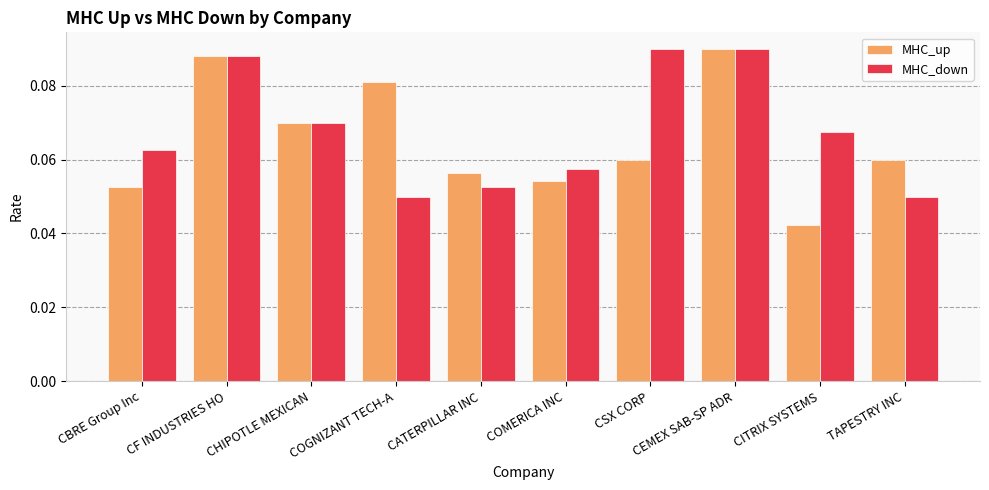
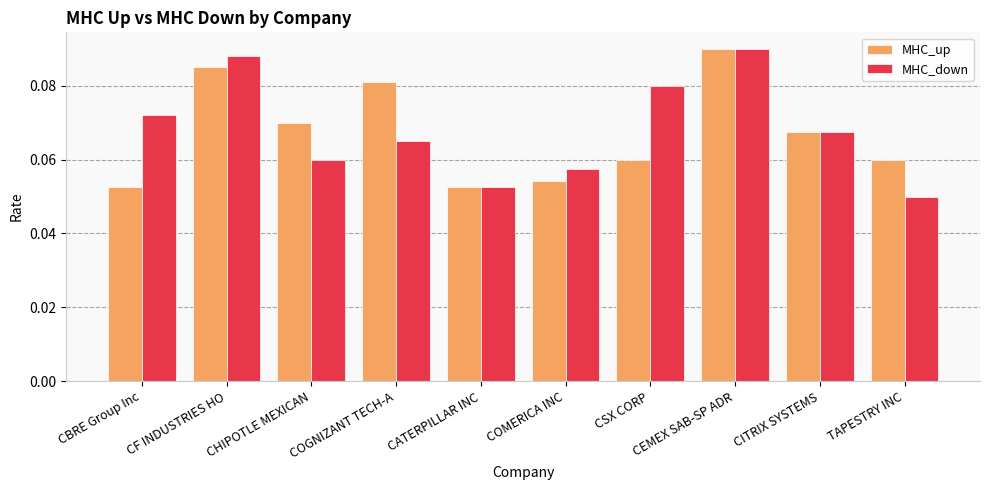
  {
    "MHC_up": {
      "CBRE Group Inc": 0.053,
-     "CF INDUSTRIES HO": 0.088,
+     "CF INDUSTRIES HO": 0.085,
      "CHIPOTLE MEXICAN": 0.070,
      "COGNIZANT TECH-A": 0.081,
-     "CATERPILLAR INC": 0.056,
+     "CATERPILLAR INC": 0.053,
      "COMERICA INC": 0.054,
      "CSX CORP": 0.060,
      "CEMEX SAB-SP ADR": 0.090,
-     "CITRIX SYSTEMS": 0.042,
+     "CITRIX SYSTEMS": 0.068,
      "TAPESTRY INC": 0.060
    },
    "MHC_down": {
-     "CBRE Group Inc": 0.063,
+     "CBRE Group Inc": 0.072,
      "CF INDUSTRIES HO": 0.088,
-     "CHIPOTLE MEXICAN": 0.07,
-     "COGNIZANT TECH-A": 0.050,
+     "CHIPOTLE MEXICAN": 0.06,
+     "COGNIZANT TECH-A": 0.065,
      "CATERPILLAR INC": 0.053,
      "COMERICA INC": 0.058,
-     "CSX CORP": 0.09,
+     "CSX CORP": 0.08,
      "CEMEX SAB-SP ADR": 0.090,
      "CITRIX SYSTEMS": 0.068,
      "TAPESTRY INC": 0.050
    }
  }
